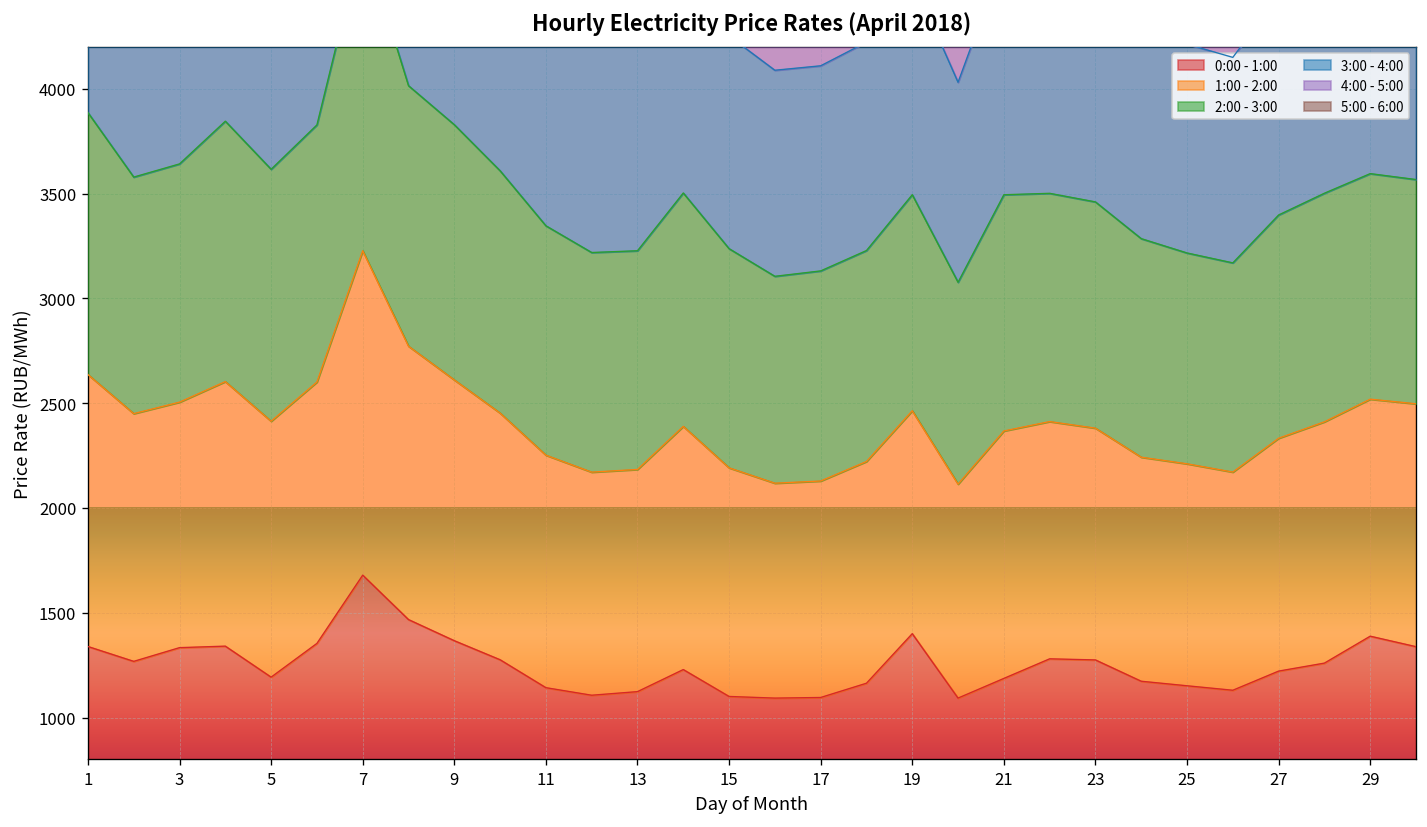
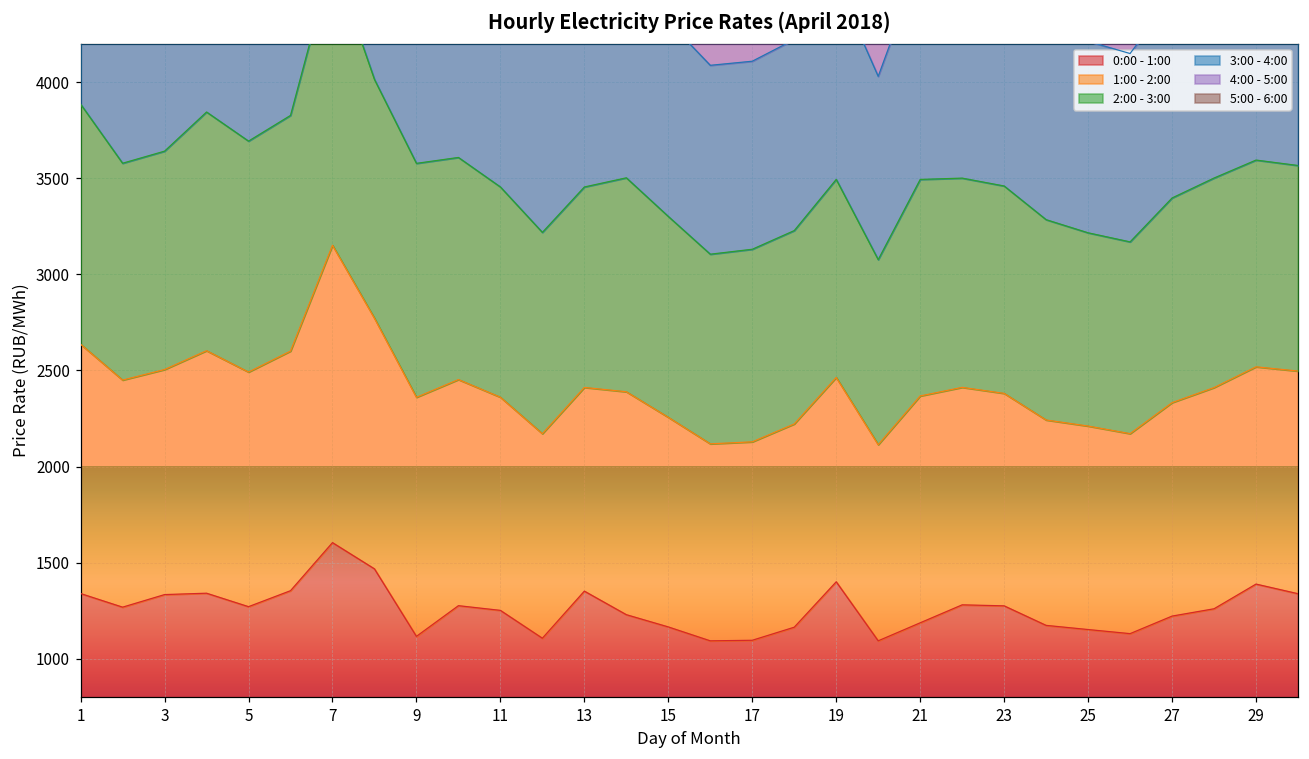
  {
    "0:00 - 1:00": {
      "1": 1340,
      "3": 1330,
-     "5": 1190,
-     "7": 1680,
-     "9": 1370,
-     "11": 1140,
-     "13": 1120,
-     "15": 1100,
+     "5": 1270,
+     "7": 1600,
+     "9": 1120,
+     "11": 1250,
+     "13": 1350,
+     "15": 1170,
      "17": 1100,
      "19": 1400,
      "21": 1190,
      "23": 1270,
      "25": 1150,
      "27": 1220,
      "29": 1390
    },
    "1:00 - 2:00": {
      "1": 1300,
      "3": 1170,
      "5": 1220,
      "7": 1550,
      "9": 1240,
      "11": 1110,
      "13": 1060,
      "15": 1090,
      "17": 1030,
      "19": 1060,
      "21": 1180,
      "23": 1110,
      "25": 1060,
      "27": 1110,
      "29": 1130
    },
    "2:00 - 3:00": {
      "1": 1250,
      "3": 1140,
      "5": 1200,
      "9": 1220,
      "11": 1090,
      "13": 1040,
      "15": 1050,
      "17": 1000,
      "19": 1030,
      "21": 1130,
      "23": 1080,
      "25": 1010,
      "27": 1070,
      "29": 1080
    },
    "3:00 - 4:00": {
      "17": 980
    }
  }
